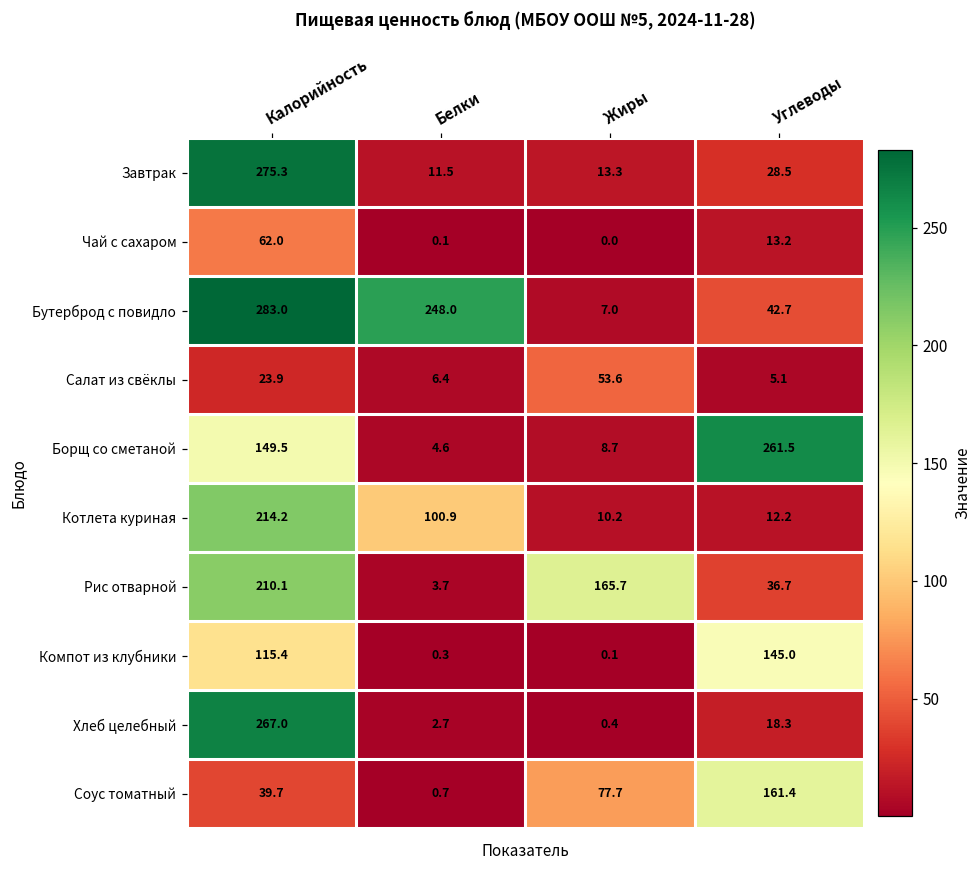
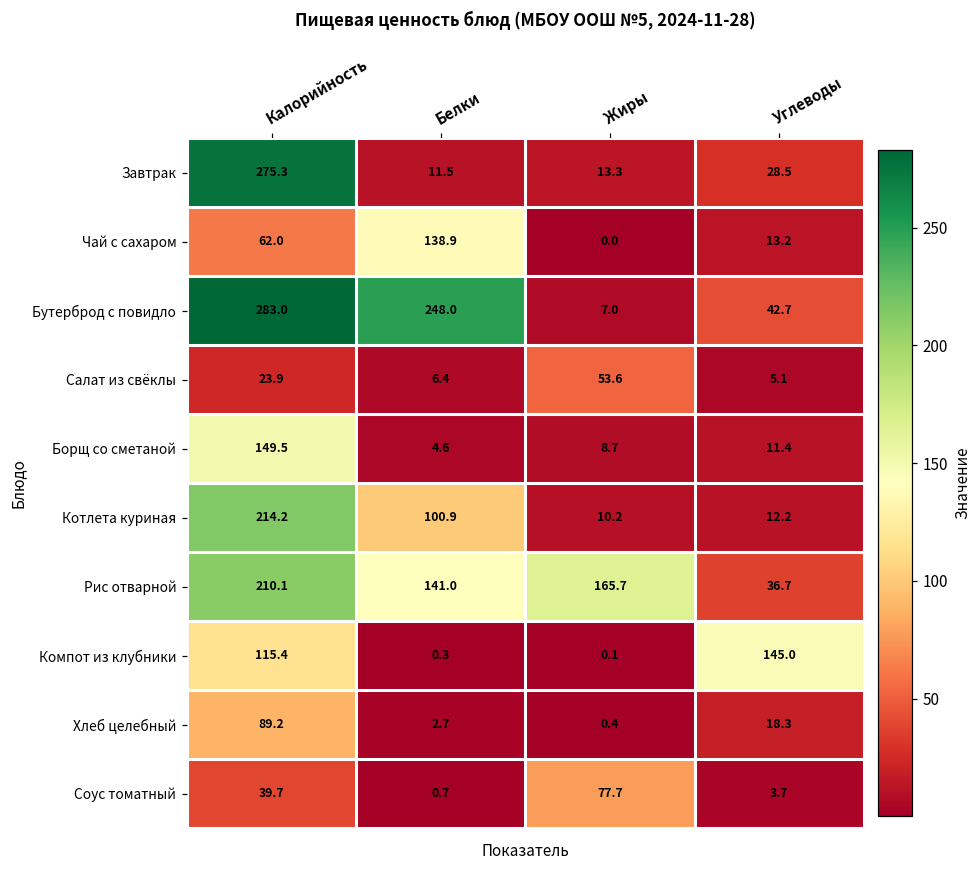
  {
    "Завтрак": {
      "Калорийность": 275.3,
      "Белки": 11.5,
      "Жиры": 13.3,
      "Углеводы": 28.5
    },
    "Чай с сахаром": {
      "Калорийность": 62.0,
-     "Белки": 0.1,
+     "Белки": 138.9,
      "Жиры": 0.0,
      "Углеводы": 13.2
    },
    "Бутерброд с повидло": {
      "Калорийность": 283.0,
      "Белки": 248.0,
      "Жиры": 7.0,
      "Углеводы": 42.7
    },
    "Салат из свёклы": {
      "Калорийность": 23.9,
      "Белки": 6.4,
      "Жиры": 53.6,
      "Углеводы": 5.1
    },
    "Борщ со сметаной": {
      "Калорийность": 149.5,
      "Белки": 4.6,
      "Жиры": 8.7,
-     "Углеводы": 261.5
+     "Углеводы": 11.4
    },
    "Котлета куриная": {
      "Калорийность": 214.2,
      "Белки": 100.9,
      "Жиры": 10.2,
      "Углеводы": 12.2
    },
    "Рис отварной": {
      "Калорийность": 210.1,
-     "Белки": 3.7,
+     "Белки": 141.0,
      "Жиры": 165.7,
      "Углеводы": 36.7
    },
    "Компот из клубники": {
      "Калорийность": 115.4,
      "Белки": 0.3,
      "Жиры": 0.1,
      "Углеводы": 145.0
    },
    "Хлеб целебный": {
-     "Калорийность": 267.0,
+     "Калорийность": 89.2,
      "Белки": 2.7,
      "Жиры": 0.4,
      "Углеводы": 18.3
    },
    "Соус томатный": {
      "Калорийность": 39.7,
      "Белки": 0.7,
      "Жиры": 77.7,
-     "Углеводы": 161.4
+     "Углеводы": 3.7
    }
  }
